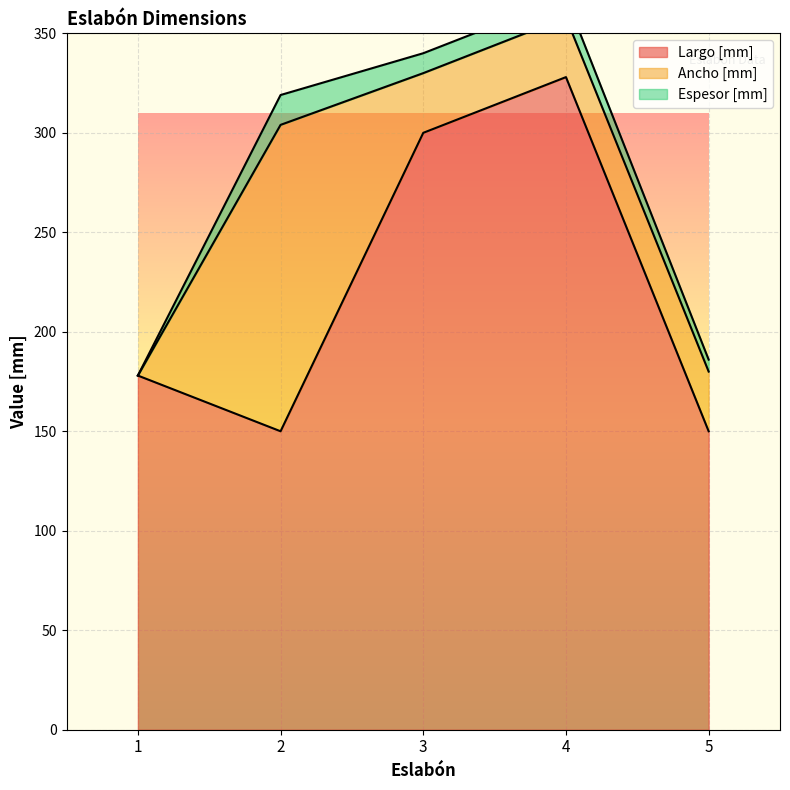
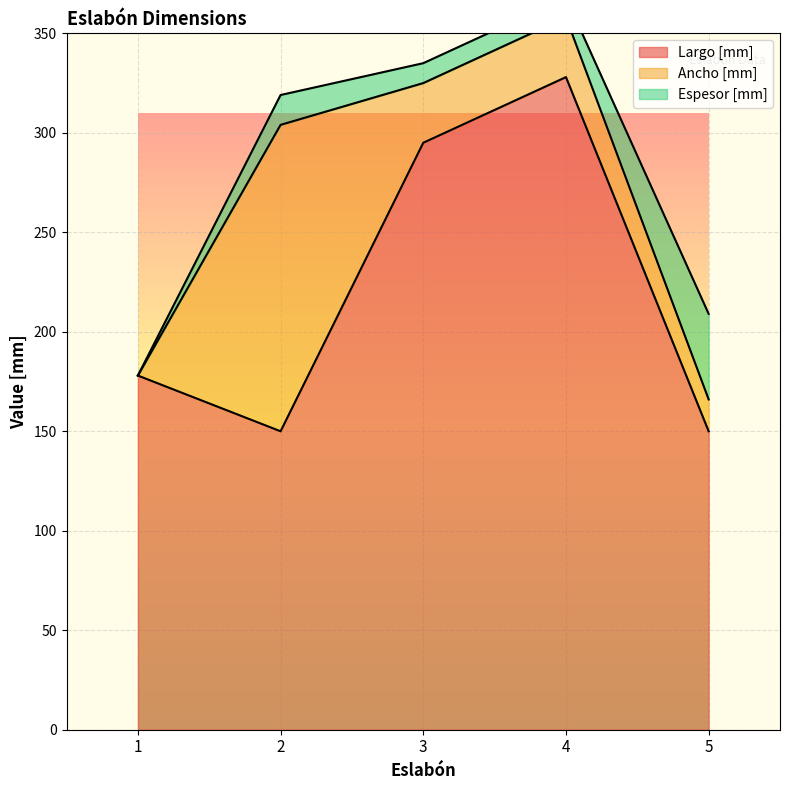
  {
    "Largo [mm]": {
      "2": 150,
-     "3": 300,
+     "3": 295,
      "4": 328,
      "5": 150
    },
    "Ancho [mm]": {
      "2": 154,
      "3": 30,
-     "5": 30
+     "5": 16
    },
    "Espesor [mm]": {
      "2": 15,
      "3": 10,
-     "5": 6
+     "5": 43
    }
  }
